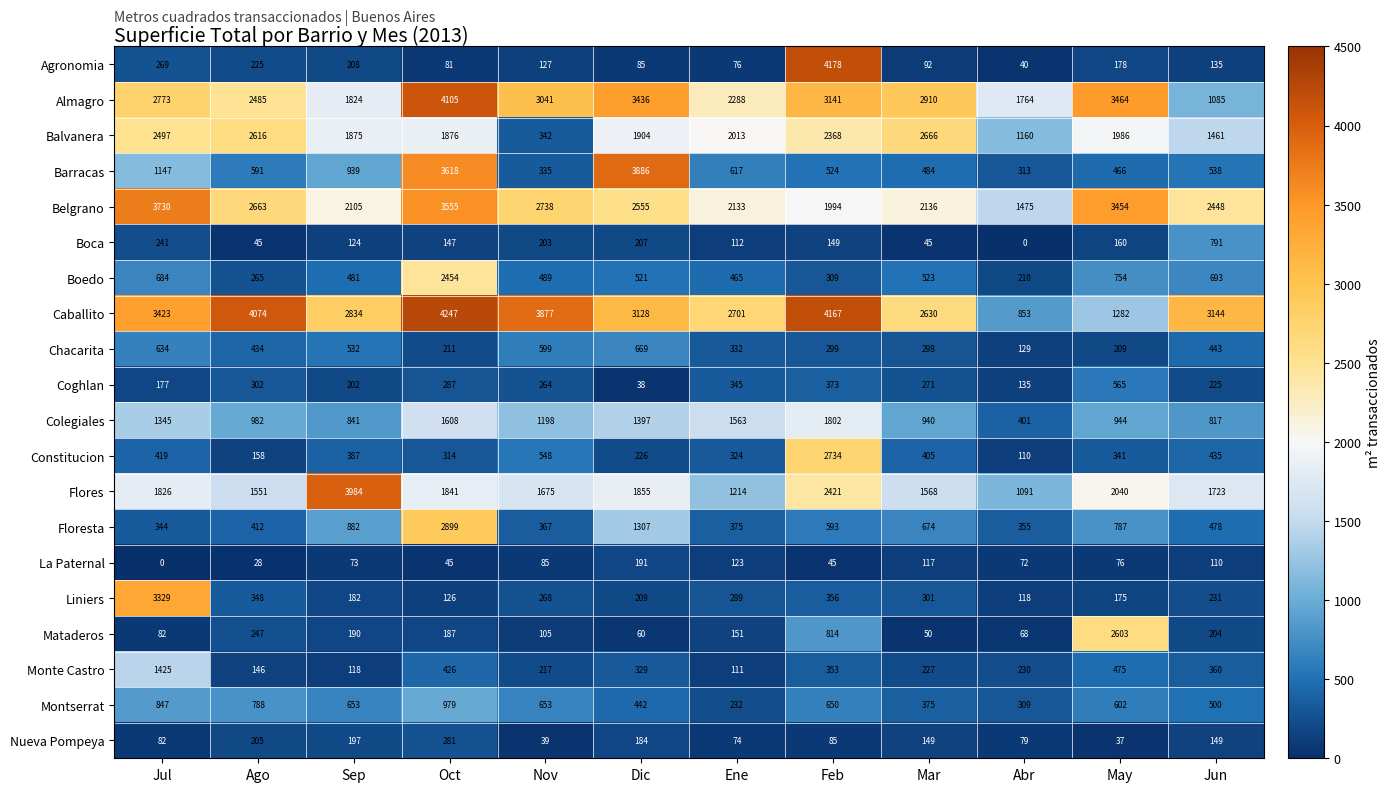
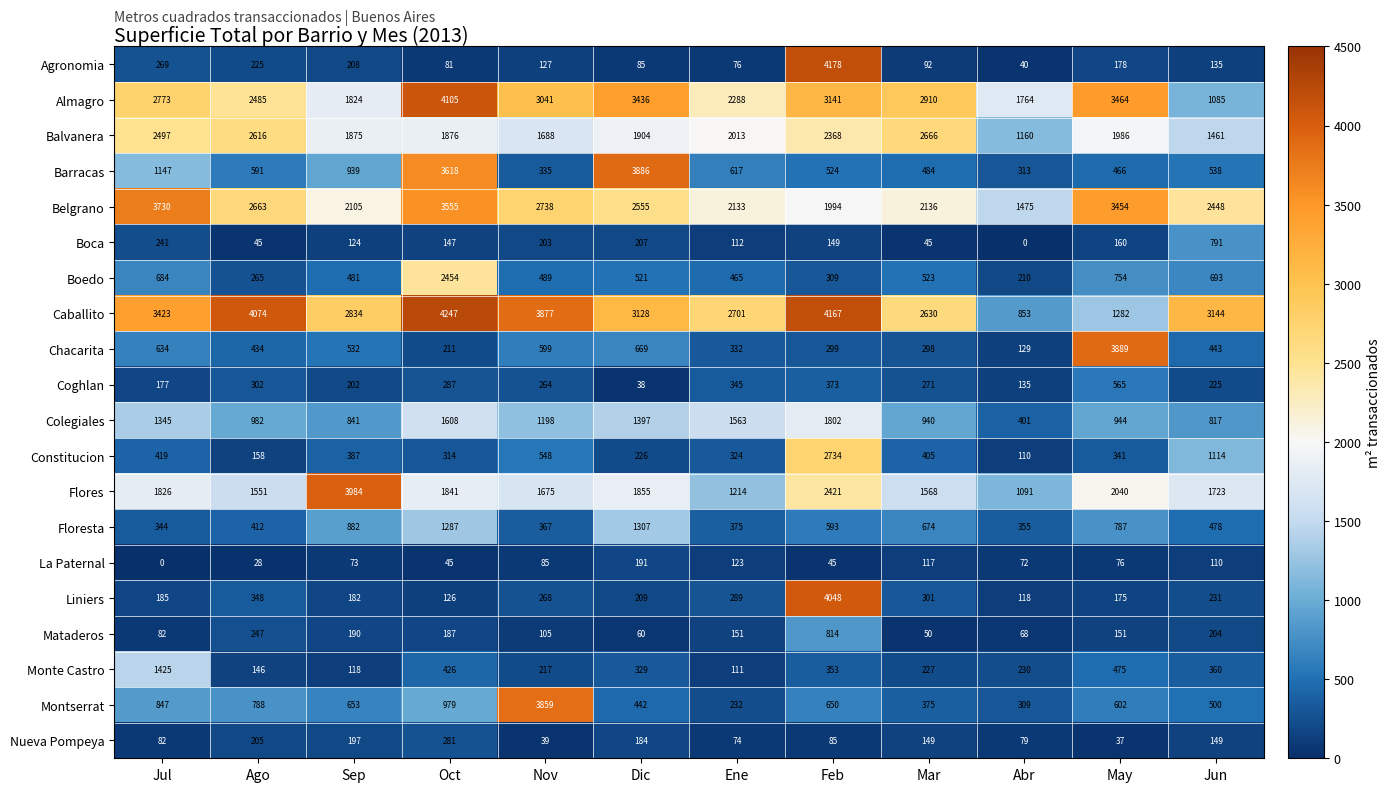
  {
    "Balvanera": {
      "Jul": 2497,
      "Ago": 2616,
      "Sep": 1875,
      "Oct": 1876,
-     "Nov": 342,
+     "Nov": 1688,
      "Dic": 1904,
      "Ene": 2013,
      "Feb": 2368,
      "Mar": 2666,
      "Abr": 1160,
      "May": 1986,
      "Jun": 1461
    },
    "Chacarita": {
      "Jul": 634,
      "Ago": 434,
      "Sep": 532,
      "Oct": 211,
      "Nov": 599,
      "Dic": 669,
      "Ene": 332,
      "Feb": 299,
      "Mar": 298,
      "Abr": 129,
-     "May": 209,
+     "May": 3889,
      "Jun": 443
    },
    "Constitucion": {
      "Jul": 419,
      "Ago": 158,
      "Sep": 387,
      "Oct": 314,
      "Nov": 548,
      "Dic": 226,
      "Ene": 324,
      "Feb": 2734,
      "Mar": 405,
      "Abr": 110,
      "May": 341,
-     "Jun": 435
+     "Jun": 1114
    },
    "Floresta": {
      "Jul": 344,
      "Ago": 412,
      "Sep": 882,
-     "Oct": 2899,
+     "Oct": 1287,
      "Nov": 367,
      "Dic": 1307,
      "Ene": 375,
      "Feb": 593,
      "Mar": 674,
      "Abr": 355,
      "May": 787,
      "Jun": 478
    },
    "Liniers": {
-     "Jul": 3329,
+     "Jul": 185,
      "Ago": 348,
      "Sep": 182,
      "Oct": 126,
      "Nov": 268,
      "Dic": 209,
      "Ene": 289,
-     "Feb": 356,
+     "Feb": 4048,
      "Mar": 301,
      "Abr": 118,
      "May": 175,
      "Jun": 231
    },
    "Mataderos": {
      "Jul": 82,
      "Ago": 247,
      "Sep": 190,
      "Oct": 187,
      "Nov": 105,
      "Dic": 60,
      "Ene": 151,
      "Feb": 814,
      "Mar": 50,
      "Abr": 68,
-     "May": 2603,
+     "May": 151,
      "Jun": 204
    },
    "Montserrat": {
      "Jul": 847,
      "Ago": 788,
      "Sep": 653,
      "Oct": 979,
-     "Nov": 653,
+     "Nov": 3859,
      "Dic": 442,
      "Ene": 232,
      "Feb": 650,
      "Mar": 375,
      "Abr": 309,
      "May": 602,
      "Jun": 500
    }
  }
